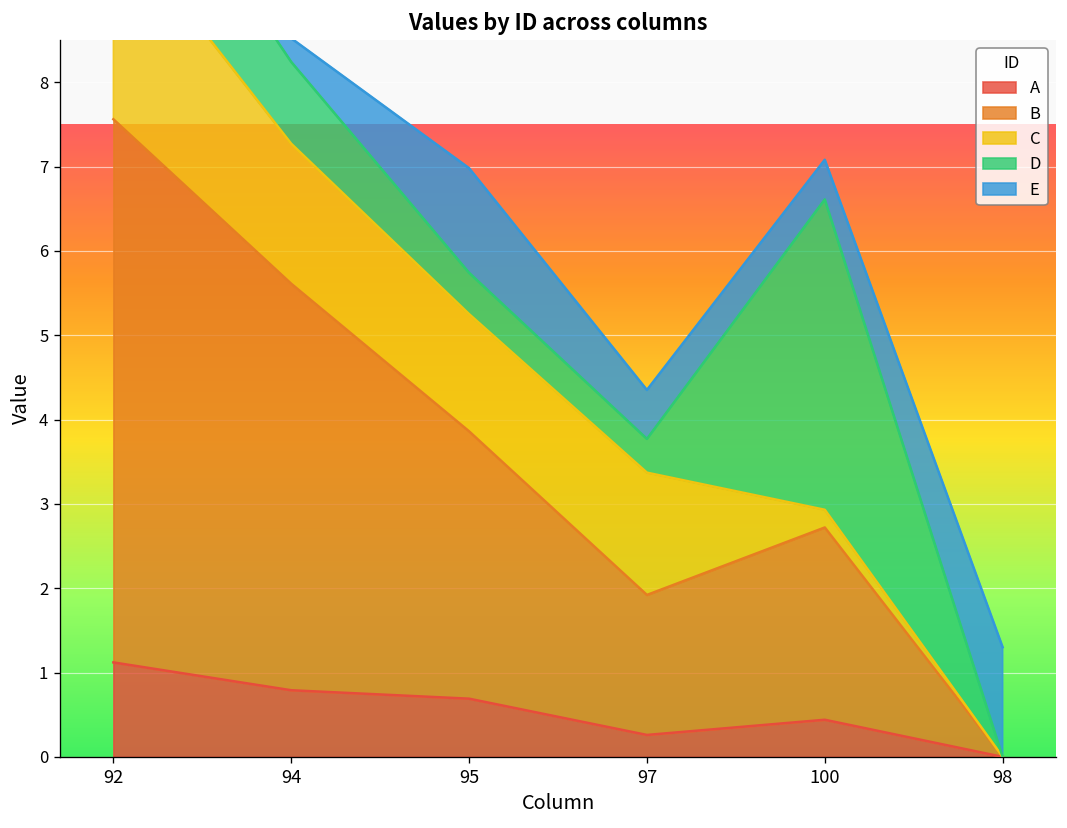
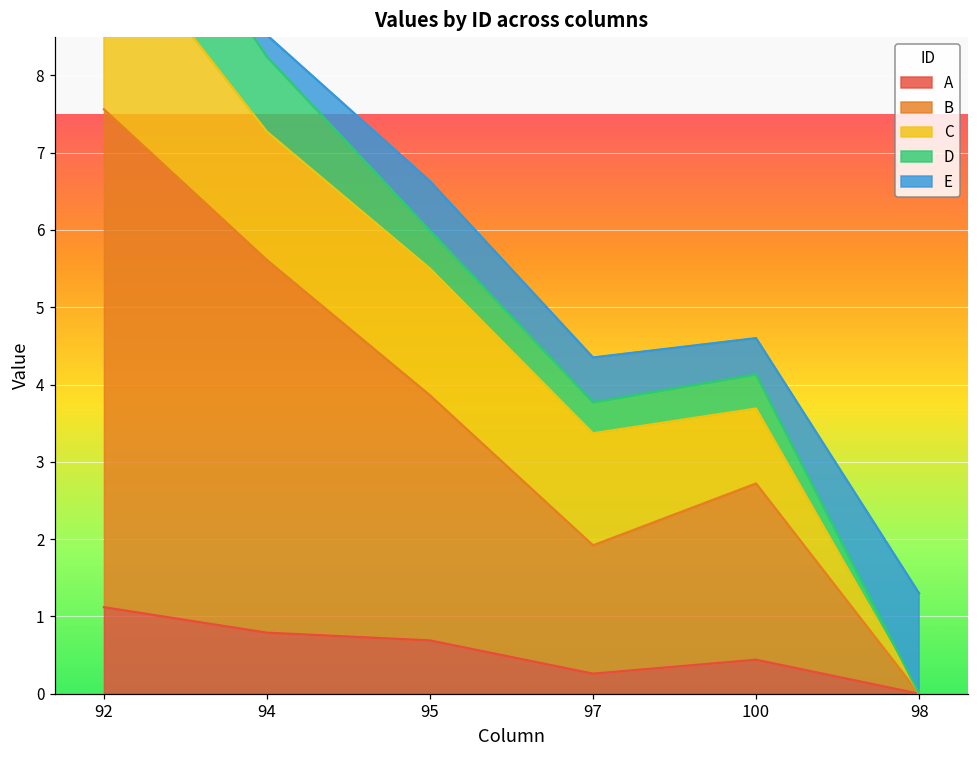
  {
    "C": {
      "94": 1.7,
-     "95": 1.4,
+     "95": 1.6,
      "97": 1.5,
-     "100": 0.2
+     "100": 1.0
    },
    "D": {
      "94": 1.0,
      "95": 0.5,
      "97": 0.4,
-     "100": 3.7
+     "100": 0.4
    },
    "E": {
      "94": 0.3,
-     "95": 1.2,
+     "95": 0.6,
      "97": 0.6,
      "100": 0.5,
      "98": 1.3
    }
  }
